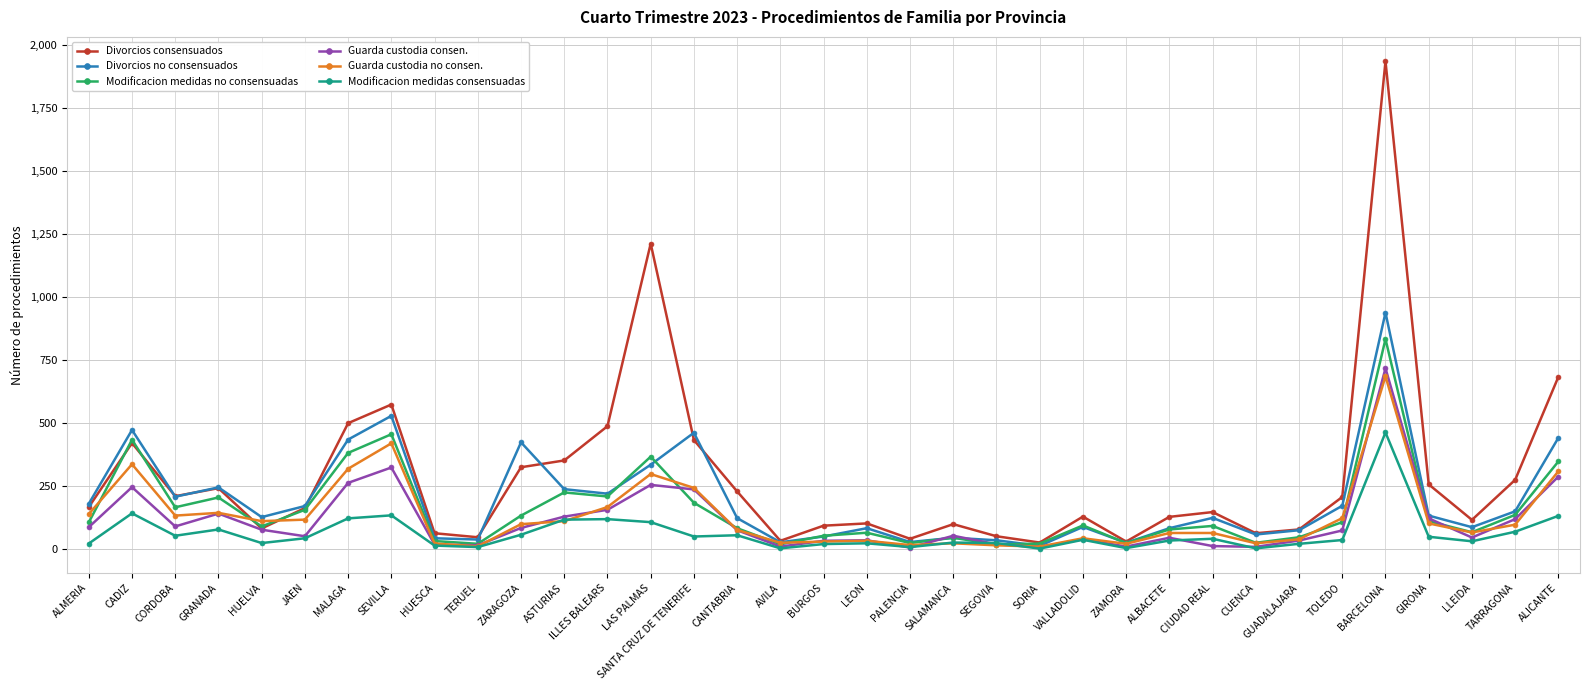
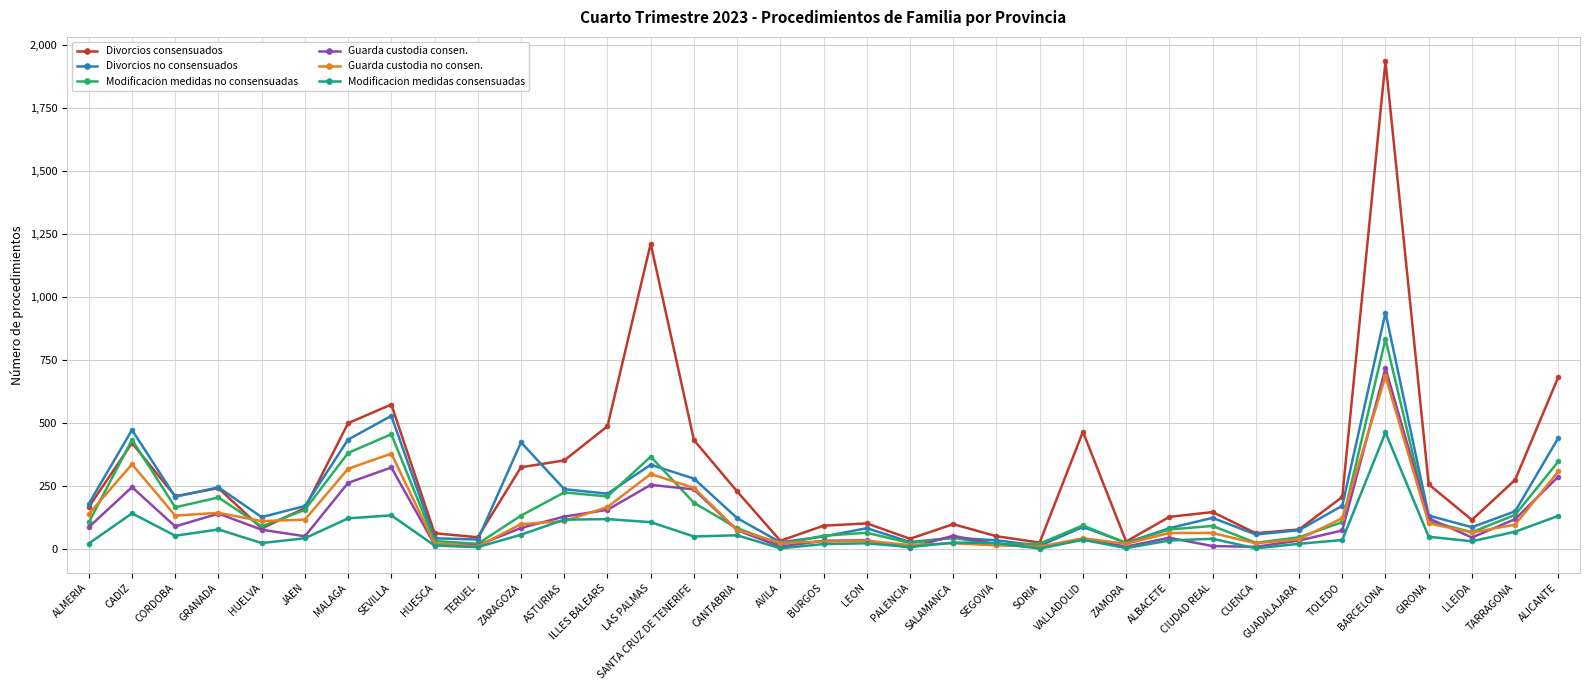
  {
    "Divorcios consensuados": {
      "ALMERIA": "170",
      "CADIZ": "420",
      "MALAGA": "500",
      "SEVILLA": "570",
      "HUESCA": "60",
      "ZARAGOZA": "330",
      "ASTURIAS": "350",
      "ILLES BALEARS": "490",
      "LAS PALMAS": "1,210",
      "SANTA CRUZ DE TENERIFE": "430",
      "CANTABRIA": "230",
      "BURGOS": "90",
      "LEON": "100",
      "PALENCIA": "40",
      "SALAMANCA": "100",
      "SEGOVIA": "50",
-     "VALLADOLID": "130",
+     "VALLADOLID": "470",
      "ALBACETE": "130",
      "CIUDAD REAL": "150",
      "TOLEDO": "210",
      "BARCELONA": "1,940",
      "GIRONA": "260",
      "LLEIDA": "120",
      "TARRAGONA": "280",
      "ALICANTE": "680"
    },
    "Divorcios no consensuados": {
      "ALMERIA": "180",
      "CADIZ": "470",
      "HUELVA": "130",
      "MALAGA": "440",
      "SEVILLA": "530",
      "HUESCA": "40",
      "ZARAGOZA": "420",
      "ASTURIAS": "240",
      "ILLES BALEARS": "220",
      "LAS PALMAS": "340",
-     "SANTA CRUZ DE TENERIFE": "460",
+     "SANTA CRUZ DE TENERIFE": "280",
      "CANTABRIA": "120",
      "LEON": "80",
      "SEGOVIA": "40",
      "CIUDAD REAL": "120",
      "TOLEDO": "170",
      "BARCELONA": "940",
      "GIRONA": "130",
      "LLEIDA": "90",
      "TARRAGONA": "150",
      "ALICANTE": "440"
    },
    "Guarda custodia consen.": {
      "ALMERIA": "90",
      "CADIZ": "250",
      "CORDOBA": "90",
      "MALAGA": "260",
      "SEVILLA": "320",
      "ZARAGOZA": "80",
      "ASTURIAS": "130",
      "ILLES BALEARS": "160",
      "LAS PALMAS": "260",
      "ALBACETE": "50",
      "CIUDAD REAL": "10",
      "TOLEDO": "70",
      "BARCELONA": "720",
      "GIRONA": "120",
      "LLEIDA": "50",
      "TARRAGONA": "120",
      "ALICANTE": "290"
    },
    "Guarda custodia no consen.": {
      "ALMERIA": "140",
      "CADIZ": "340",
      "CORDOBA": "130",
      "HUELVA": "110",
      "JAEN": "120",
      "MALAGA": "320",
-     "SEVILLA": "420",
+     "SEVILLA": "380",
      "ZARAGOZA": "100",
      "ILLES BALEARS": "170",
      "LAS PALMAS": "300",
      "ALBACETE": "60",
      "CIUDAD REAL": "60",
      "TOLEDO": "120",
      "BARCELONA": "690",
      "TARRAGONA": "100",
      "ALICANTE": "310"
    }
  }
